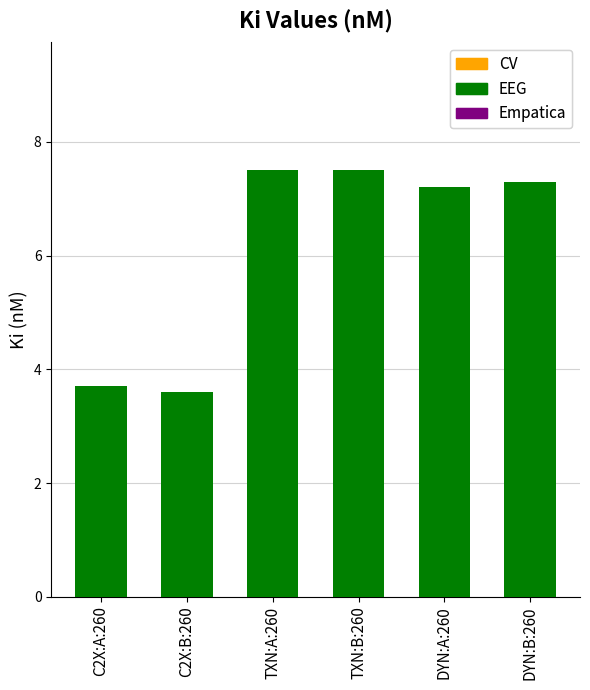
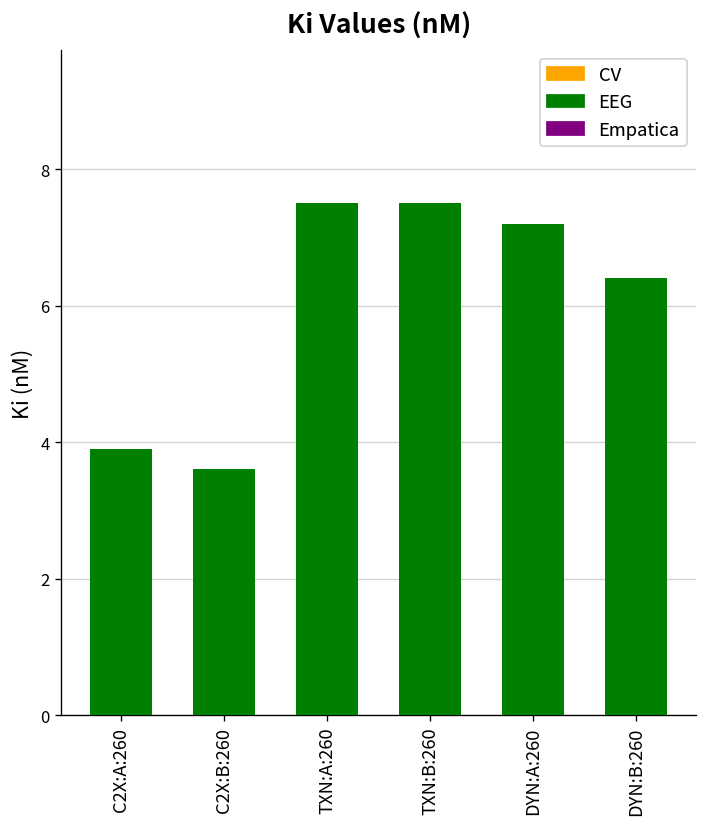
  {
-   "C2X:A:260": 3.7,
+   "C2X:A:260": 3.9,
    "C2X:B:260": 3.6,
    "TXN:A:260": 7.5,
    "TXN:B:260": 7.5,
    "DYN:A:260": 7.2,
-   "DYN:B:260": 7.3
+   "DYN:B:260": 6.4
  }
